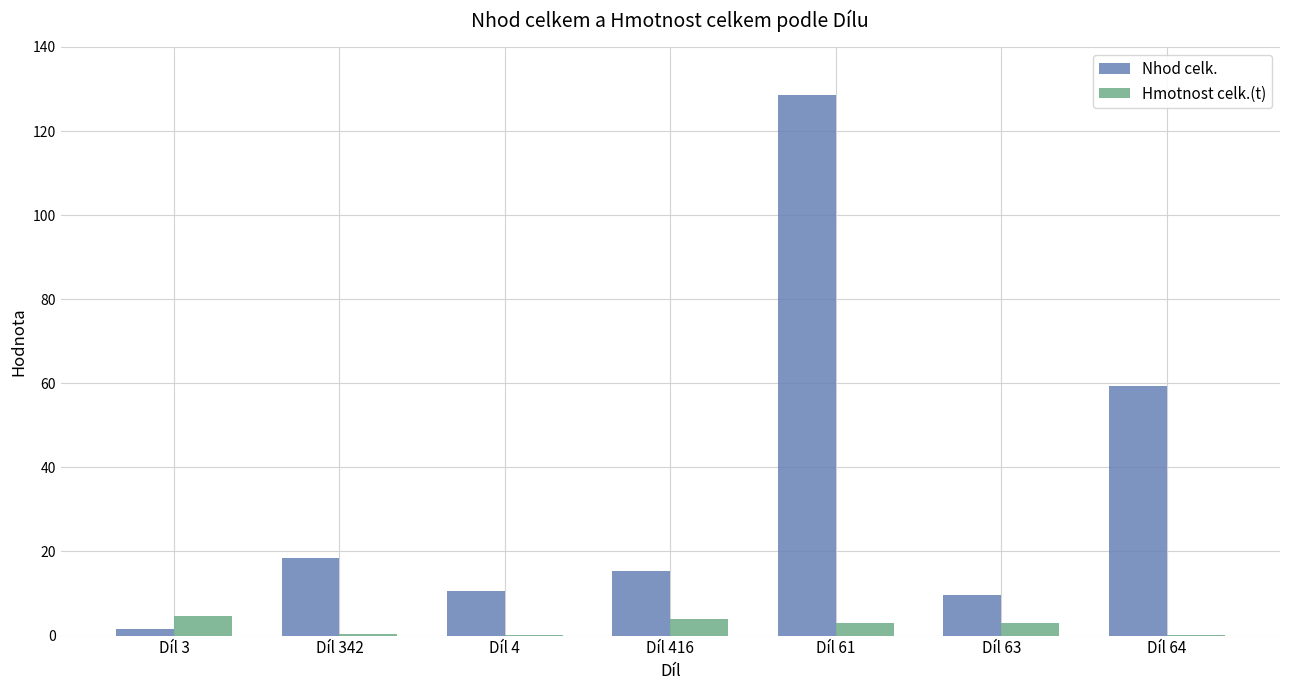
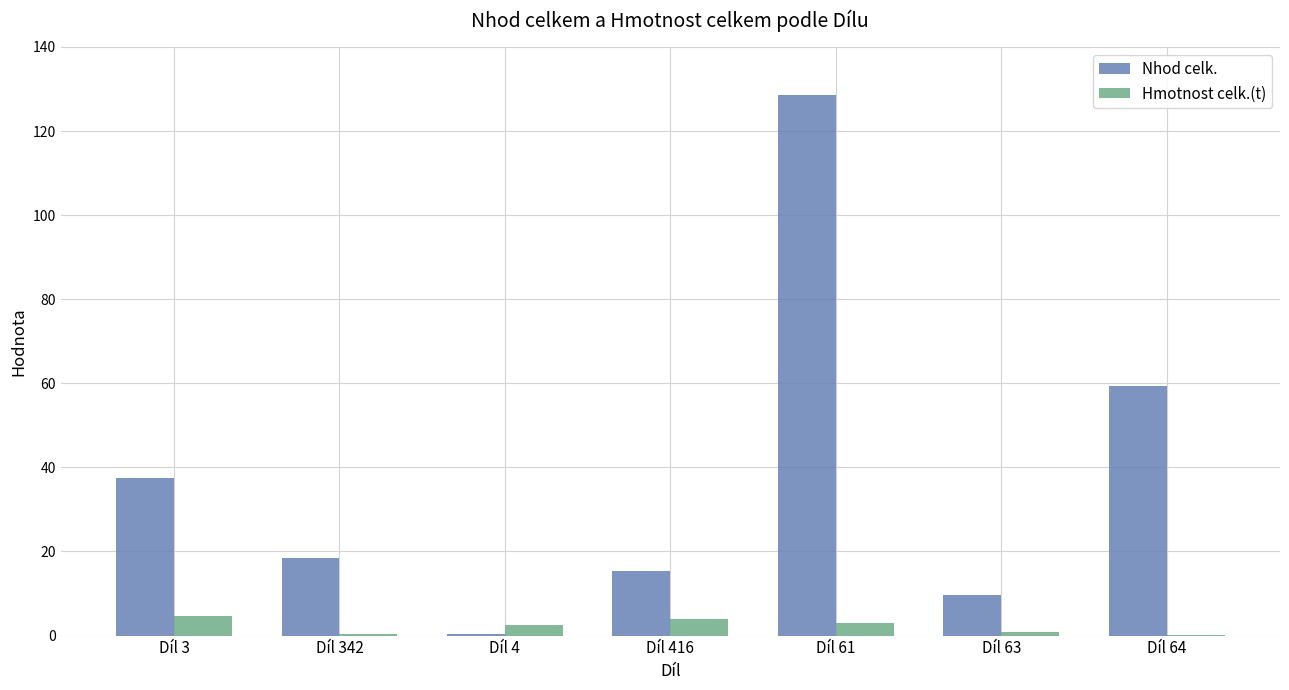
  {
    "Nhod celk.": {
-     "Díl 3": 1,
+     "Díl 3": 37,
      "Díl 342": 18,
-     "Díl 4": 11,
+     "Díl 4": 0,
      "Díl 416": 15,
      "Díl 61": 129,
      "Díl 63": 10,
      "Díl 64": 59
    },
    "Hmotnost celk.(t)": {
      "Díl 3": 5,
-     "Díl 4": 0,
+     "Díl 4": 3,
      "Díl 416": 4,
      "Díl 61": 3,
-     "Díl 63": 3
+     "Díl 63": 1
    }
  }
